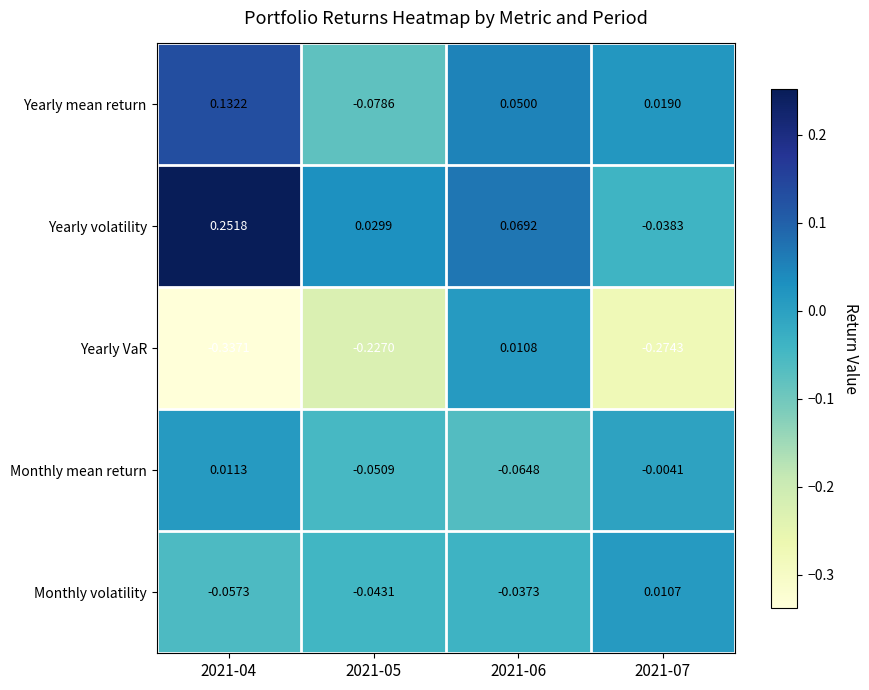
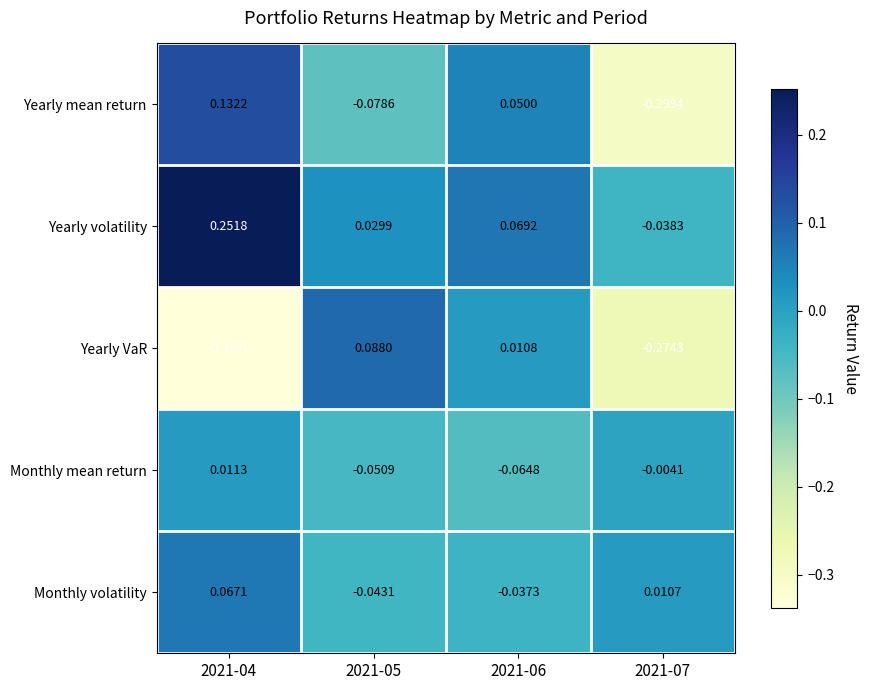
  {
    "Yearly mean return": {
      "2021-04": 0.1322,
      "2021-05": -0.0786,
      "2021-06": 0.0500,
-     "2021-07": 0.0190
+     "2021-07": -0.2994
    },
    "Yearly volatility": {
      "2021-04": 0.2518,
      "2021-05": 0.0299,
      "2021-06": 0.0692,
      "2021-07": -0.0383
    },
    "Yearly VaR": {
-     "2021-05": -0.2270,
+     "2021-05": 0.0880,
      "2021-06": 0.0108,
      "2021-07": -0.2743
    },
    "Monthly mean return": {
      "2021-04": 0.0113,
      "2021-05": -0.0509,
      "2021-06": -0.0648,
      "2021-07": -0.0041
    },
    "Monthly volatility": {
-     "2021-04": -0.0573,
+     "2021-04": 0.0671,
      "2021-05": -0.0431,
      "2021-06": -0.0373,
      "2021-07": 0.0107
    }
  }
